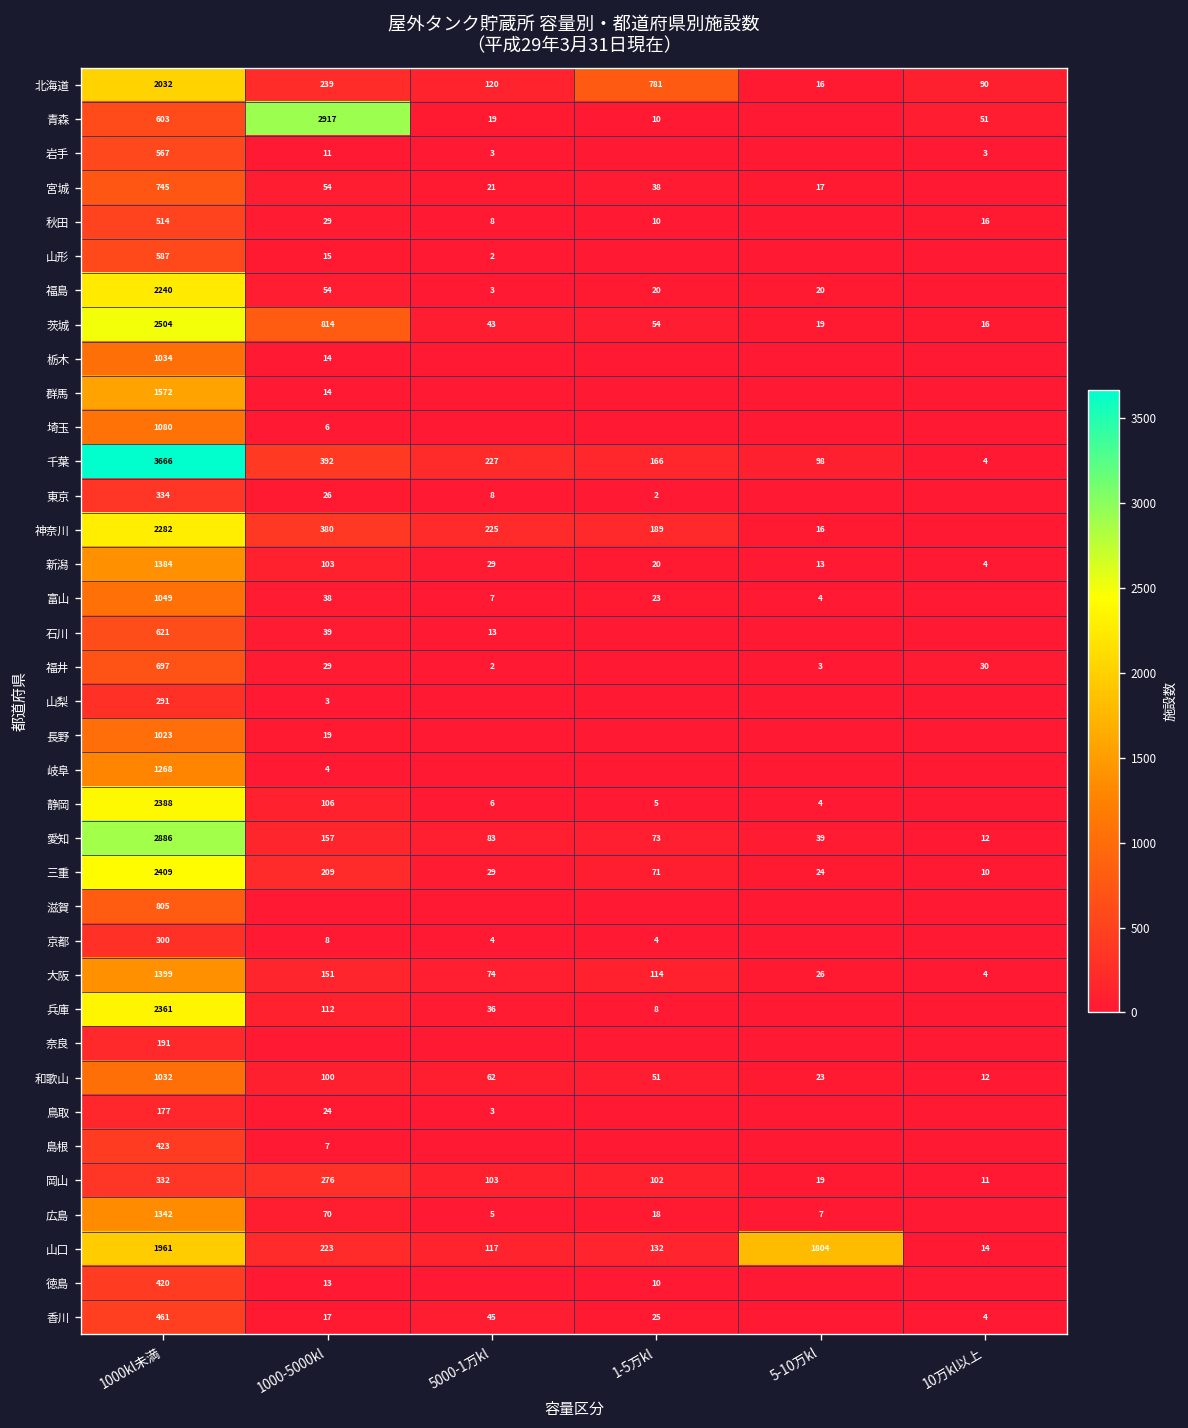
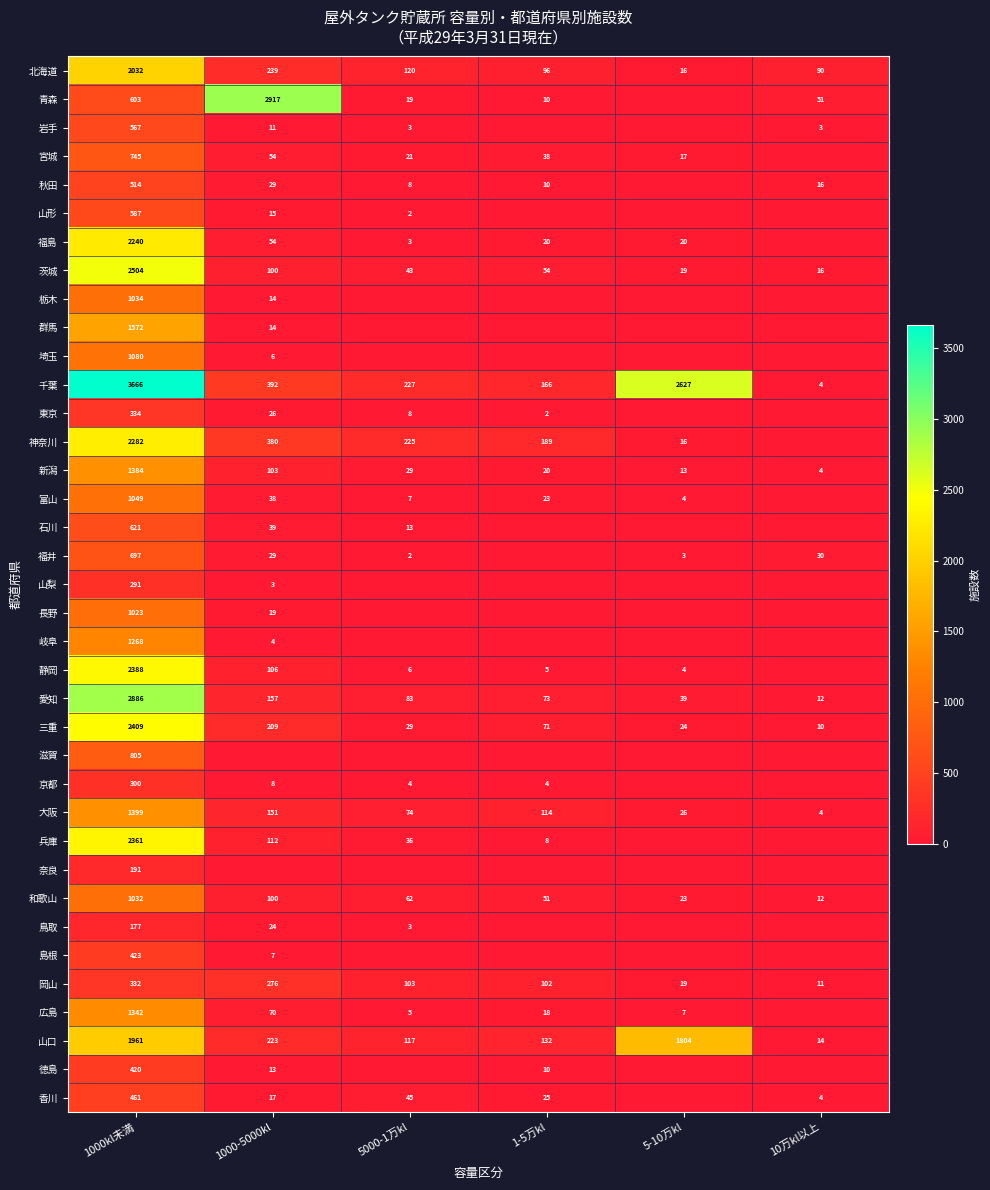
  {
    "北海道": {
      "1000kl未満": 2032,
      "1000-5000kl": 239,
      "5000-1万kl": 120,
-     "1-5万kl": 781,
+     "1-5万kl": 96,
      "5-10万kl": 16,
      "10万kl以上": 90
    },
    "青森": {
      "1000kl未満": 603,
      "1000-5000kl": 2917,
      "5000-1万kl": 19,
      "1-5万kl": 10,
      "10万kl以上": 51
    },
    "岩手": {
      "1000kl未満": 567,
      "1000-5000kl": 11,
      "5000-1万kl": 3,
      "10万kl以上": 3
    },
    "宮城": {
      "1000kl未満": 745,
      "1000-5000kl": 54,
      "5000-1万kl": 21,
      "1-5万kl": 38,
      "5-10万kl": 17
    },
    "秋田": {
      "1000kl未満": 514,
      "1000-5000kl": 29,
      "5000-1万kl": 8,
      "1-5万kl": 10,
      "10万kl以上": 16
    },
    "山形": {
      "1000kl未満": 587,
      "1000-5000kl": 15,
      "5000-1万kl": 2
    },
    "福島": {
      "1000kl未満": 2240,
      "1000-5000kl": 54,
      "5000-1万kl": 3,
      "1-5万kl": 20,
      "5-10万kl": 20
    },
    "茨城": {
      "1000kl未満": 2504,
-     "1000-5000kl": 814,
+     "1000-5000kl": 100,
      "5000-1万kl": 43,
      "1-5万kl": 54,
      "5-10万kl": 19,
      "10万kl以上": 16
    },
    "栃木": {
      "1000kl未満": 1034,
      "1000-5000kl": 14
    },
    "群馬": {
      "1000kl未満": 1572,
      "1000-5000kl": 14
    },
    "埼玉": {
      "1000kl未満": 1080,
      "1000-5000kl": 6
    },
    "千葉": {
      "1000kl未満": 3666,
      "1000-5000kl": 392,
      "5000-1万kl": 227,
      "1-5万kl": 166,
-     "5-10万kl": 98,
+     "5-10万kl": 2627,
      "10万kl以上": 4
    },
    "東京": {
      "1000kl未満": 334,
      "1000-5000kl": 26,
      "5000-1万kl": 8,
      "1-5万kl": 2
    },
    "神奈川": {
      "1000kl未満": 2282,
      "1000-5000kl": 380,
      "5000-1万kl": 225,
      "1-5万kl": 189,
      "5-10万kl": 16
    },
    "新潟": {
      "1000kl未満": 1384,
      "1000-5000kl": 103,
      "5000-1万kl": 29,
      "1-5万kl": 20,
      "5-10万kl": 13,
      "10万kl以上": 4
    },
    "富山": {
      "1000kl未満": 1049,
      "1000-5000kl": 38,
      "5000-1万kl": 7,
      "1-5万kl": 23,
      "5-10万kl": 4
    },
    "石川": {
      "1000kl未満": 621,
      "1000-5000kl": 39,
      "5000-1万kl": 13
    },
    "福井": {
      "1000kl未満": 697,
      "1000-5000kl": 29,
      "5000-1万kl": 2,
      "5-10万kl": 3,
      "10万kl以上": 30
    },
    "山梨": {
      "1000kl未満": 291,
      "1000-5000kl": 3
    },
    "長野": {
      "1000kl未満": 1023,
      "1000-5000kl": 19
    },
    "岐阜": {
      "1000kl未満": 1268,
      "1000-5000kl": 4
    },
    "静岡": {
      "1000kl未満": 2388,
      "1000-5000kl": 106,
      "5000-1万kl": 6,
      "1-5万kl": 5,
      "5-10万kl": 4
    },
    "愛知": {
      "1000kl未満": 2886,
      "1000-5000kl": 157,
      "5000-1万kl": 83,
      "1-5万kl": 73,
      "5-10万kl": 39,
      "10万kl以上": 12
    },
    "三重": {
      "1000kl未満": 2409,
      "1000-5000kl": 209,
      "5000-1万kl": 29,
      "1-5万kl": 71,
      "5-10万kl": 24,
      "10万kl以上": 10
    },
    "滋賀": {
      "1000kl未満": 805
    },
    "京都": {
      "1000kl未満": 300,
      "1000-5000kl": 8,
      "5000-1万kl": 4,
      "1-5万kl": 4
    },
    "大阪": {
      "1000kl未満": 1399,
      "1000-5000kl": 151,
      "5000-1万kl": 74,
      "1-5万kl": 114,
      "5-10万kl": 26,
      "10万kl以上": 4
    },
    "兵庫": {
      "1000kl未満": 2361,
      "1000-5000kl": 112,
      "5000-1万kl": 36,
      "1-5万kl": 8
    },
    "奈良": {
      "1000kl未満": 191
    },
    "和歌山": {
      "1000kl未満": 1032,
      "1000-5000kl": 100,
      "5000-1万kl": 62,
      "1-5万kl": 51,
      "5-10万kl": 23,
      "10万kl以上": 12
    },
    "鳥取": {
      "1000kl未満": 177,
      "1000-5000kl": 24,
      "5000-1万kl": 3
    },
    "島根": {
      "1000kl未満": 423,
      "1000-5000kl": 7
    },
    "岡山": {
      "1000kl未満": 332,
      "1000-5000kl": 276,
      "5000-1万kl": 103,
      "1-5万kl": 102,
      "5-10万kl": 19,
      "10万kl以上": 11
    },
    "広島": {
      "1000kl未満": 1342,
      "1000-5000kl": 70,
      "5000-1万kl": 5,
      "1-5万kl": 18,
      "5-10万kl": 7
    },
    "山口": {
      "1000kl未満": 1961,
      "1000-5000kl": 223,
      "5000-1万kl": 117,
      "1-5万kl": 132,
      "5-10万kl": 1804,
      "10万kl以上": 14
    },
    "徳島": {
      "1000kl未満": 420,
      "1000-5000kl": 13,
      "1-5万kl": 10
    },
    "香川": {
      "1000kl未満": 461,
      "1000-5000kl": 17,
      "5000-1万kl": 45,
      "1-5万kl": 25,
      "10万kl以上": 4
    }
  }
